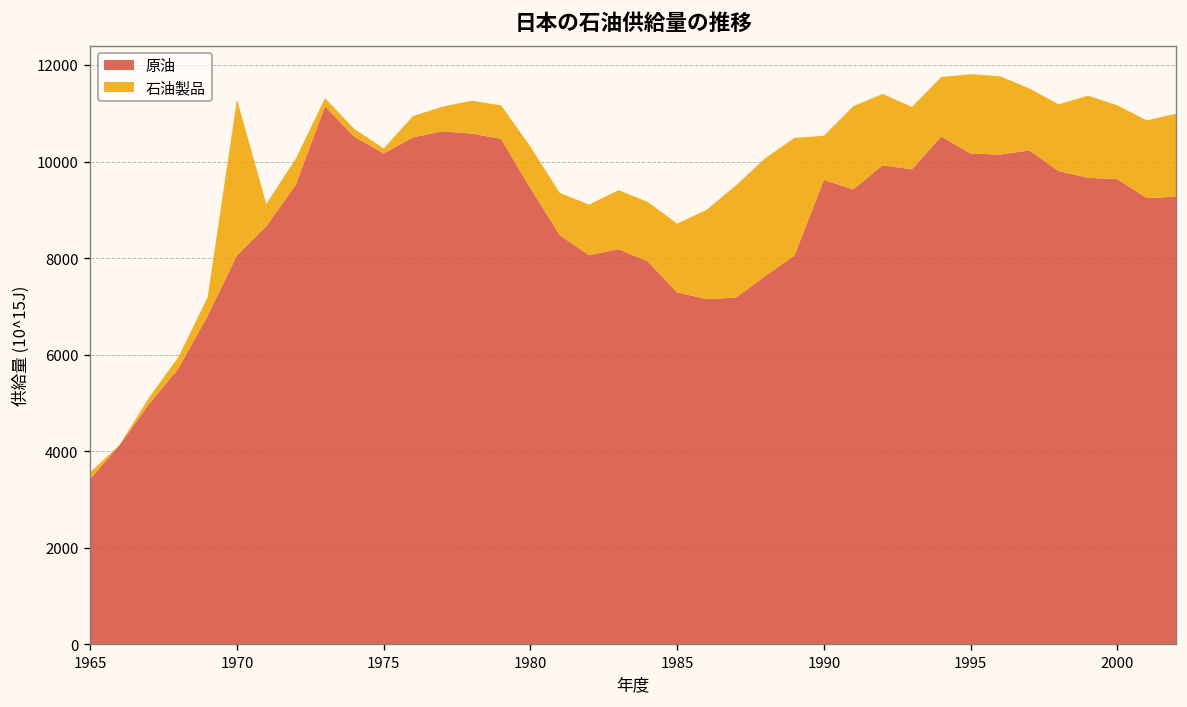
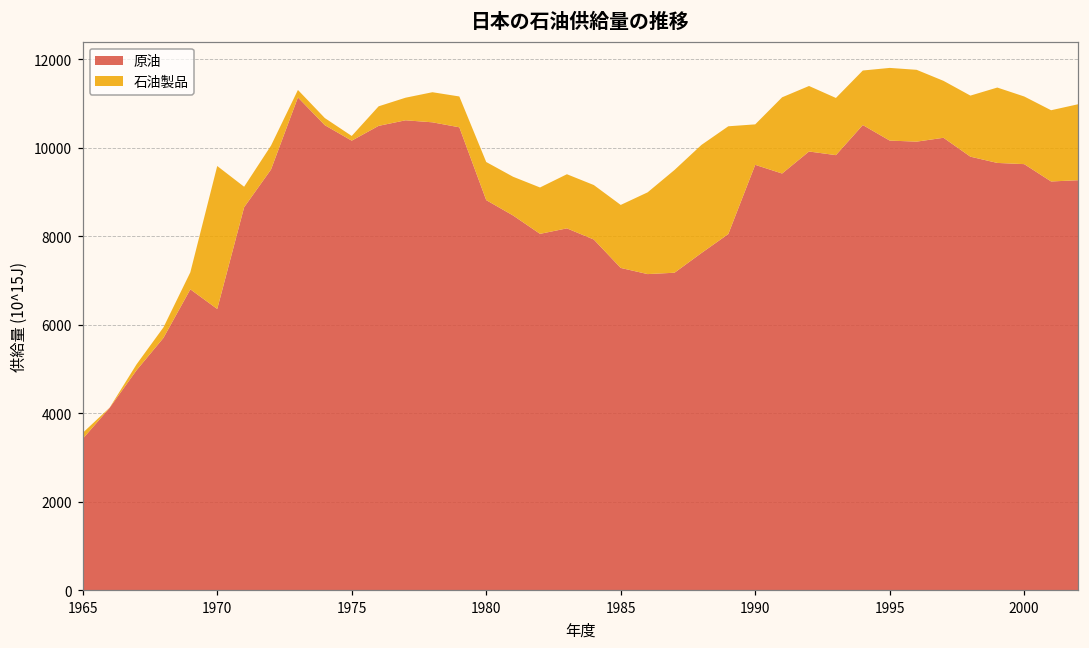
  {
    "原油": {
      "1965": 3400,
-     "1970": 8100,
+     "1970": 6400,
      "1975": 10200,
-     "1980": 9400,
+     "1980": 8800,
      "1985": 7300,
      "1990": 9600,
      "1995": 10200,
      "2000": 9600
    },
    "石油製品": {
      "1965": 100,
      "1970": 3200,
      "1975": 100,
      "1980": 900,
      "1985": 1400,
      "1990": 900,
      "1995": 1600,
      "2000": 1500
    }
  }
